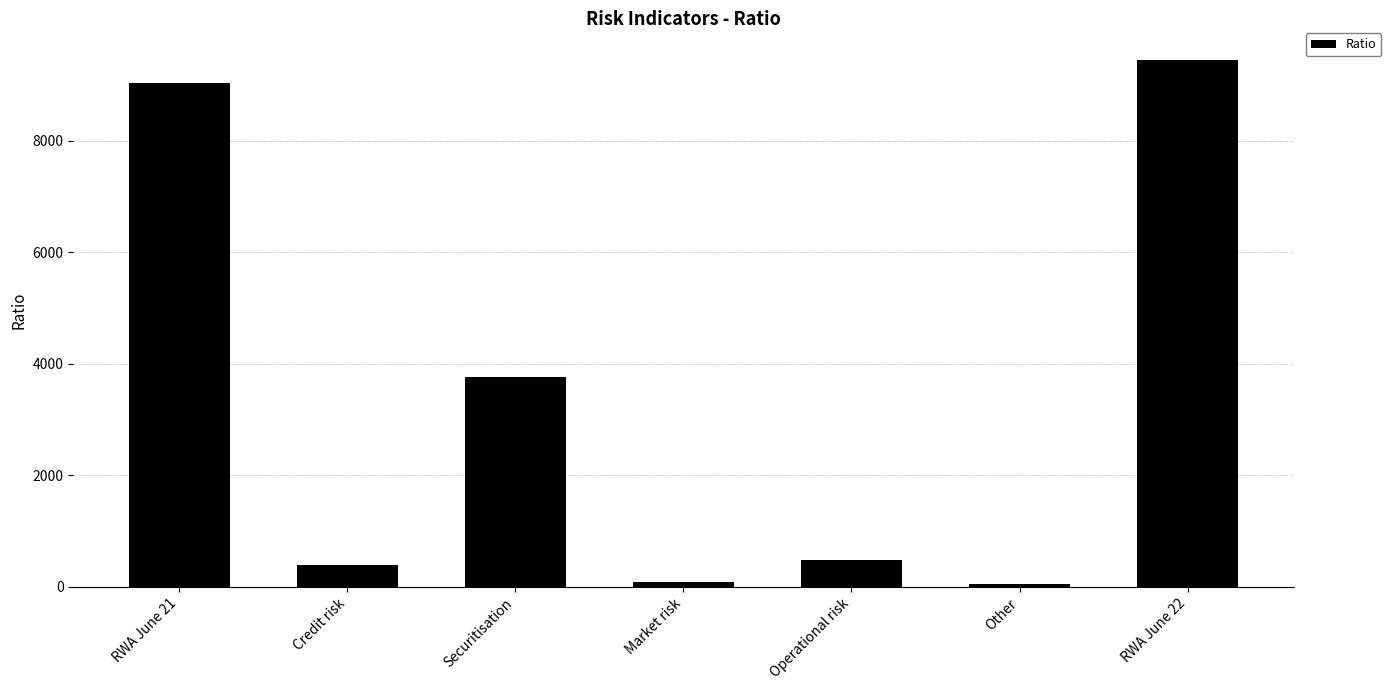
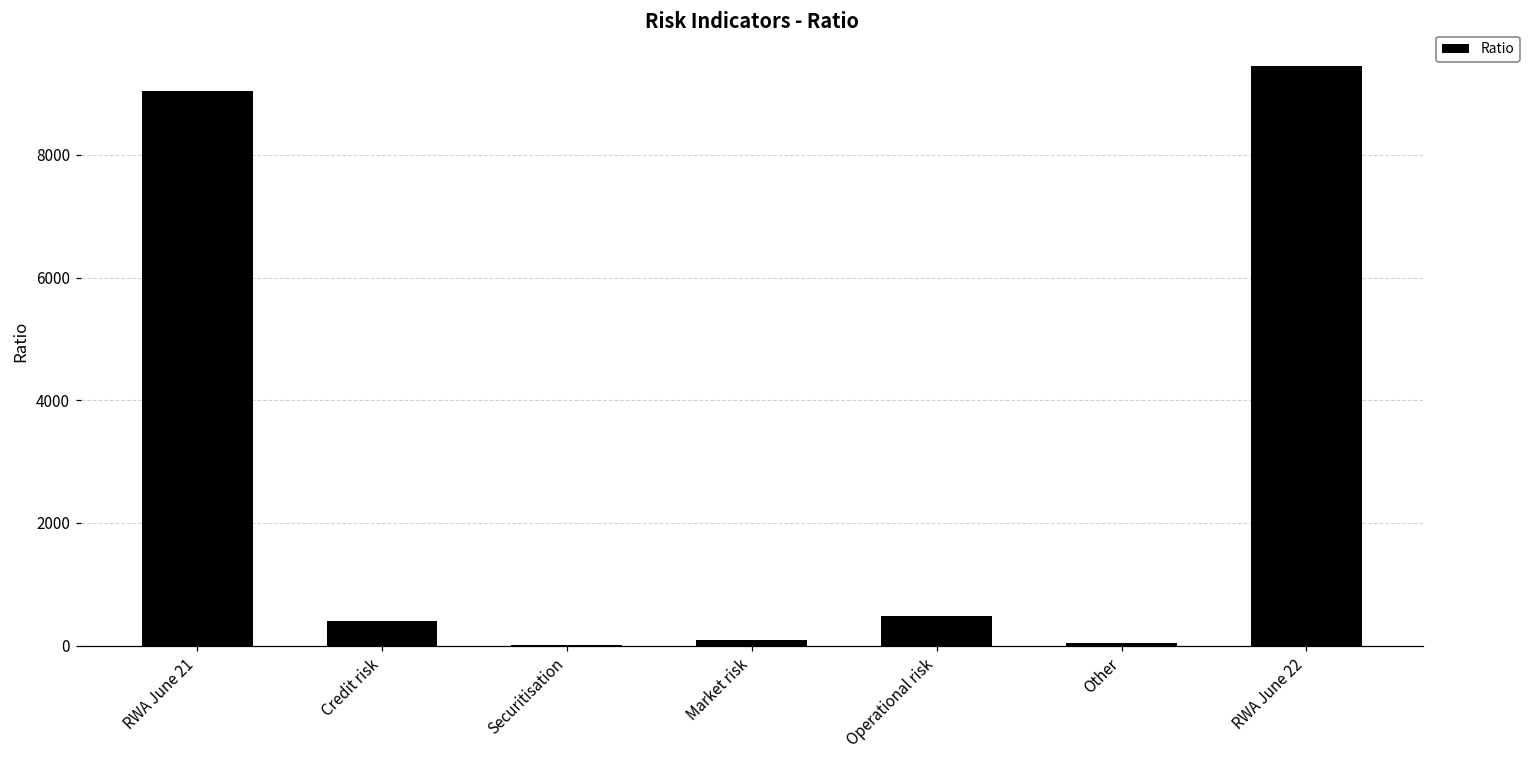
  {
    "RWA June 21": 9000,
    "Credit risk": 400,
-   "Securitisation": 3800,
+   "Securitisation": 0,
    "Market risk": 100,
    "Operational risk": 500,
    "RWA June 22": 9500
  }
